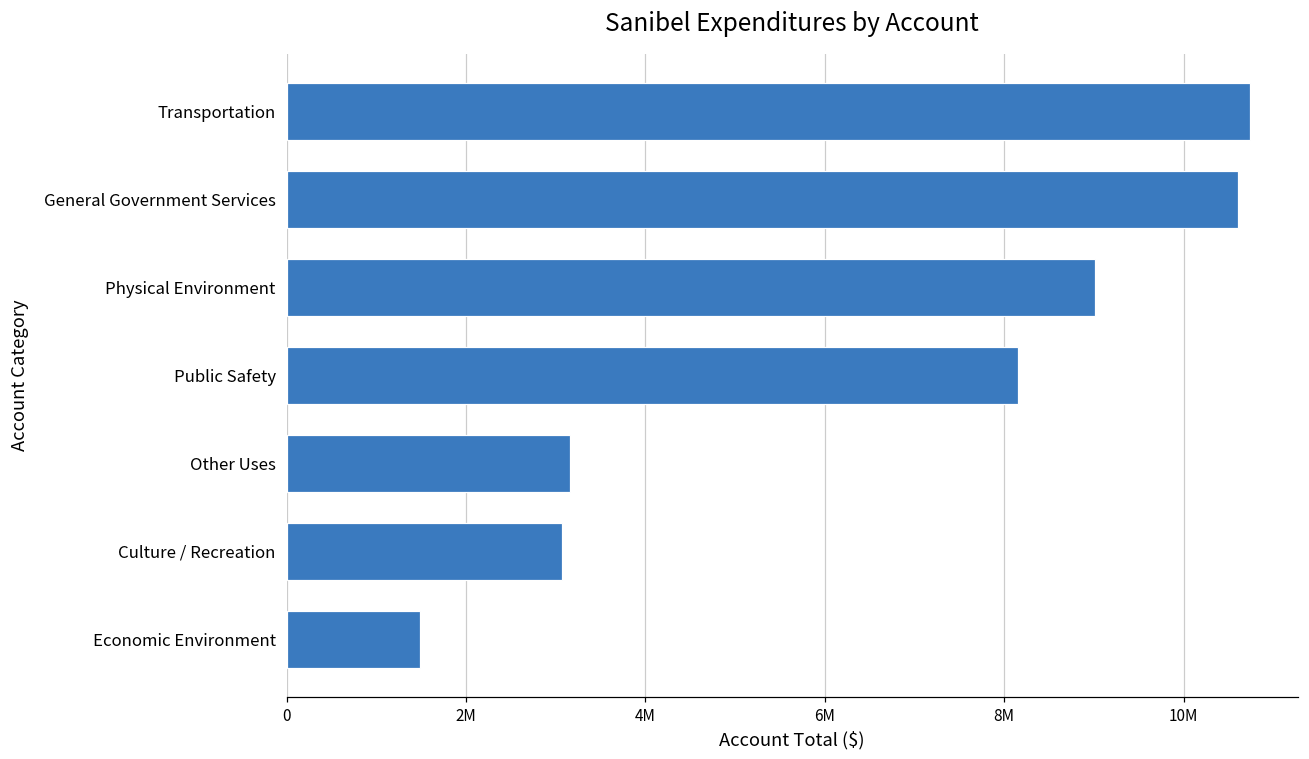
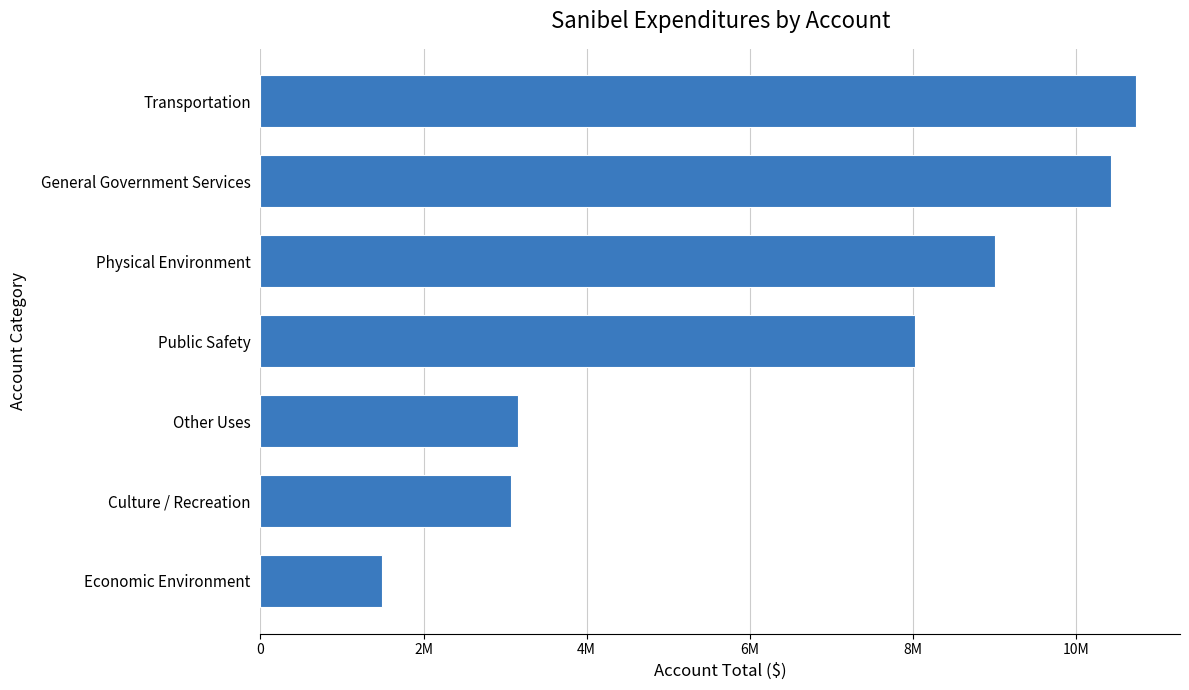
  {
    "Transportation": 10700000,
-   "General Government Services": 10600000,
+   "General Government Services": 10400000,
    "Physical Environment": 9000000,
-   "Public Safety": 8200000,
+   "Public Safety": 8000000,
    "Other Uses": 3200000,
    "Culture / Recreation": 3100000,
    "Economic Environment": 1500000
  }
